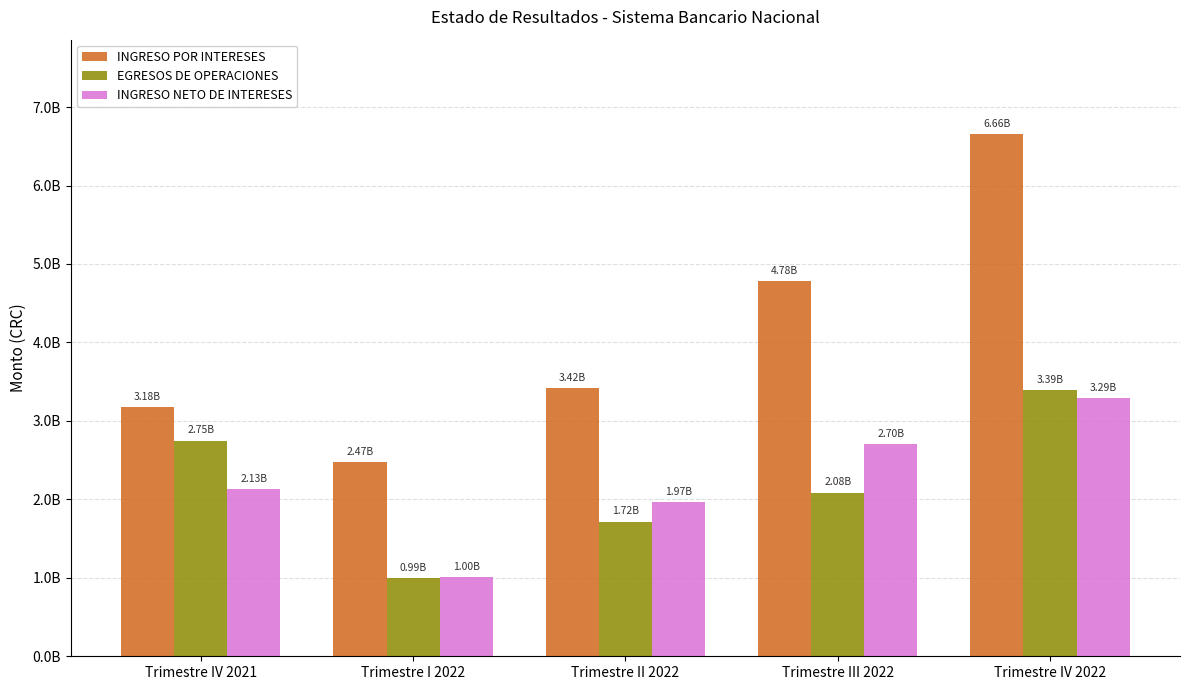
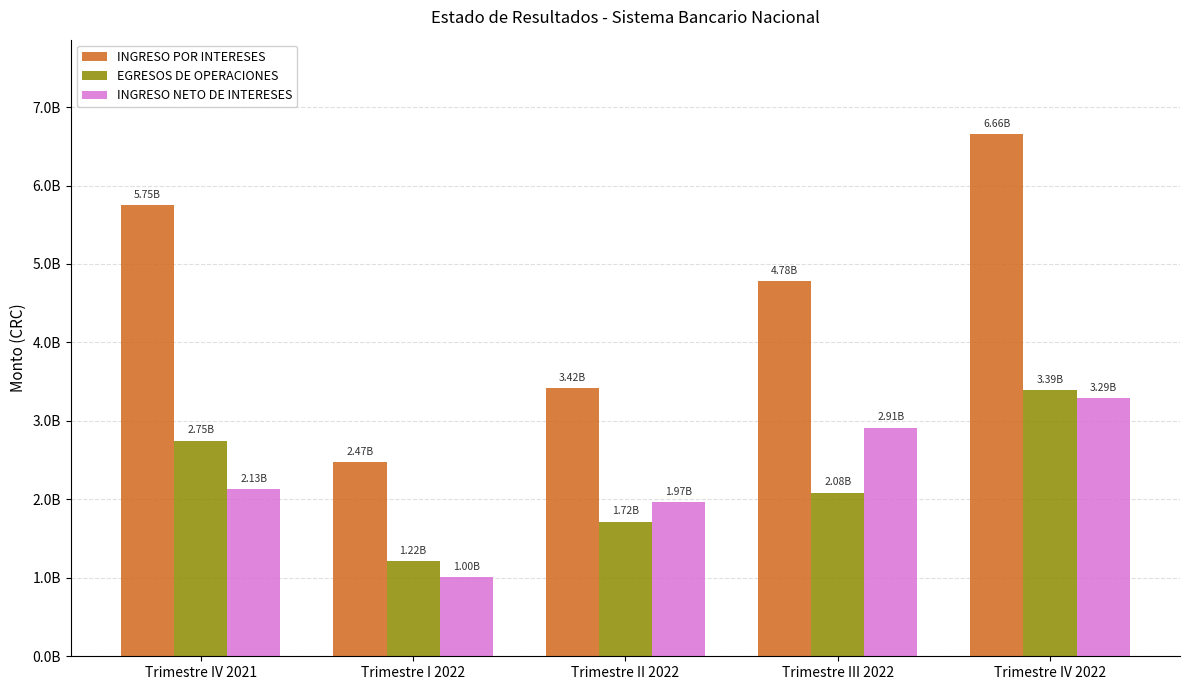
  {
    "INGRESO POR INTERESES": {
-     "Trimestre IV 2021": "3.18B",
+     "Trimestre IV 2021": "5.75B",
      "Trimestre I 2022": "2.47B",
      "Trimestre II 2022": "3.42B",
      "Trimestre III 2022": "4.78B",
      "Trimestre IV 2022": "6.66B"
    },
    "EGRESOS DE OPERACIONES": {
      "Trimestre IV 2021": "2.75B",
-     "Trimestre I 2022": "0.99B",
+     "Trimestre I 2022": "1.22B",
      "Trimestre II 2022": "1.72B",
      "Trimestre III 2022": "2.08B",
      "Trimestre IV 2022": "3.39B"
    },
    "INGRESO NETO DE INTERESES": {
      "Trimestre IV 2021": "2.13B",
      "Trimestre I 2022": "1.00B",
      "Trimestre II 2022": "1.97B",
-     "Trimestre III 2022": "2.70B",
+     "Trimestre III 2022": "2.91B",
      "Trimestre IV 2022": "3.29B"
    }
  }
